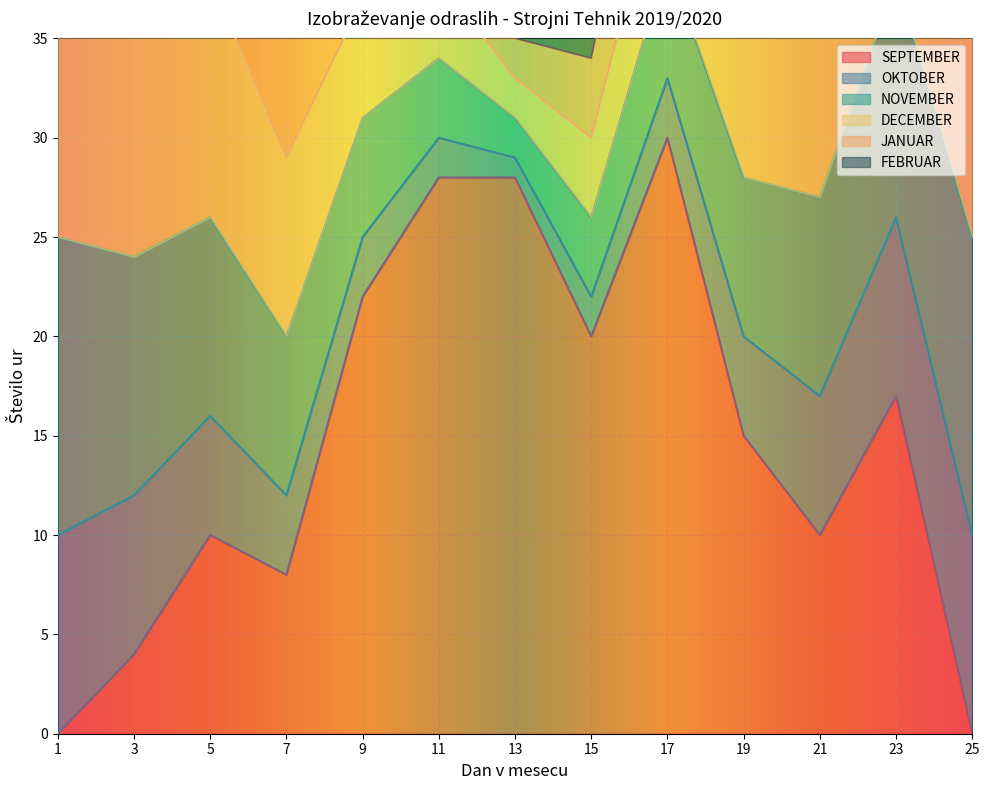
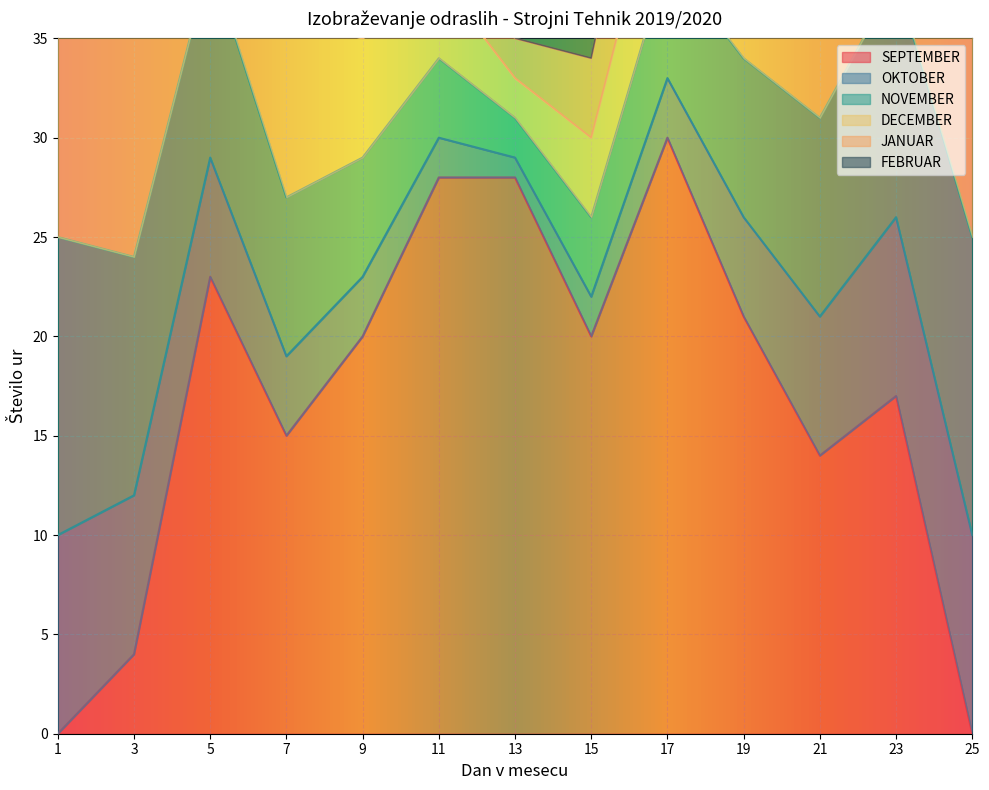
  {
    "SEPTEMBER": {
      "1": 0,
      "3": 4,
-     "5": 10,
-     "7": 8,
-     "9": 22,
+     "5": 23,
+     "7": 15,
+     "9": 20,
      "11": 28,
      "13": 28,
      "15": 20,
      "17": 30,
-     "19": 15,
-     "21": 10,
+     "19": 21,
+     "21": 14,
      "23": 17,
      "25": 0
    }
  }
